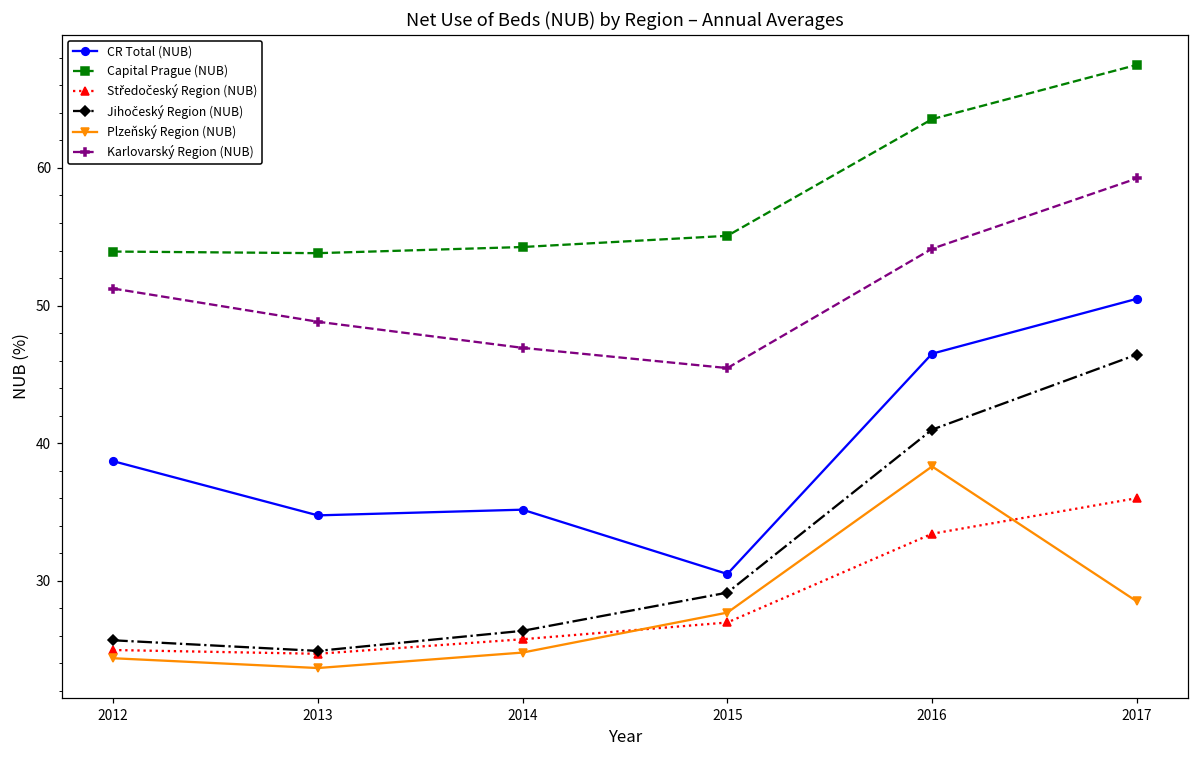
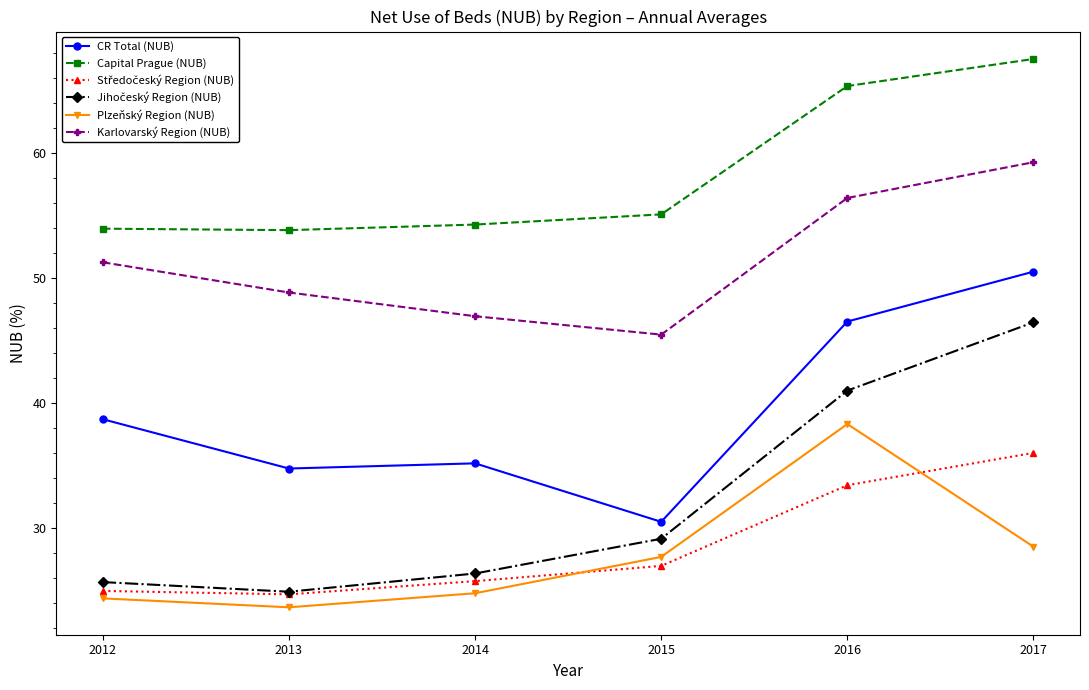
  {
    "CR Total (NUB)": {
      "2012": 38.7,
      "2013": 34.8,
      "2014": 35.2,
      "2015": 30.5,
      "2016": 46.5,
      "2017": 50.5
    },
    "Capital Prague (NUB)": {
      "2012": 53.9,
      "2013": 53.8,
      "2014": 54.3,
      "2015": 55.1,
-     "2016": 63.5,
+     "2016": 65.3,
      "2017": 67.5
    },
    "Středočeský Region (NUB)": {
      "2012": 25.0,
      "2013": 24.7,
      "2014": 25.8,
      "2015": 27.0,
      "2016": 33.4,
      "2017": 36.0
    },
    "Jihočeský Region (NUB)": {
      "2012": 25.7,
      "2013": 24.9,
      "2014": 26.4,
      "2015": 29.1,
      "2016": 41.0,
      "2017": 46.4
    },
    "Plzeňský Region (NUB)": {
      "2012": 24.4,
      "2013": 23.7,
      "2014": 24.8,
      "2015": 27.7,
      "2016": 38.3,
      "2017": 28.5
    },
    "Karlovarský Region (NUB)": {
      "2012": 51.2,
      "2013": 48.8,
      "2014": 46.9,
      "2015": 45.5,
-     "2016": 54.1,
+     "2016": 56.4,
      "2017": 59.2
    }
  }
